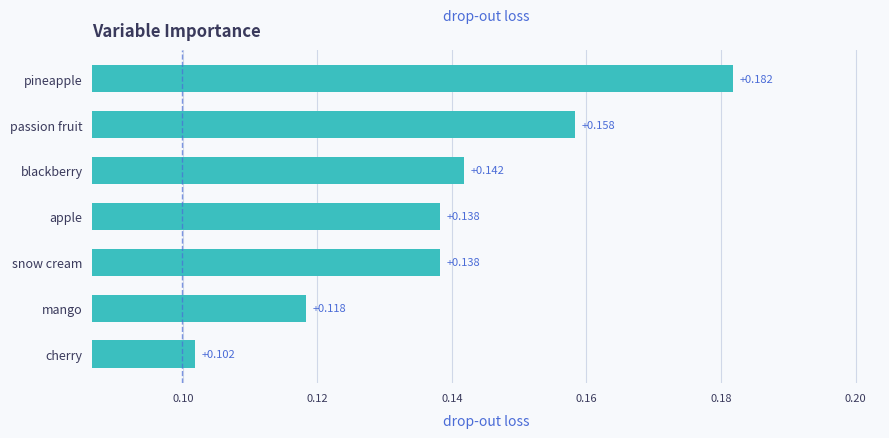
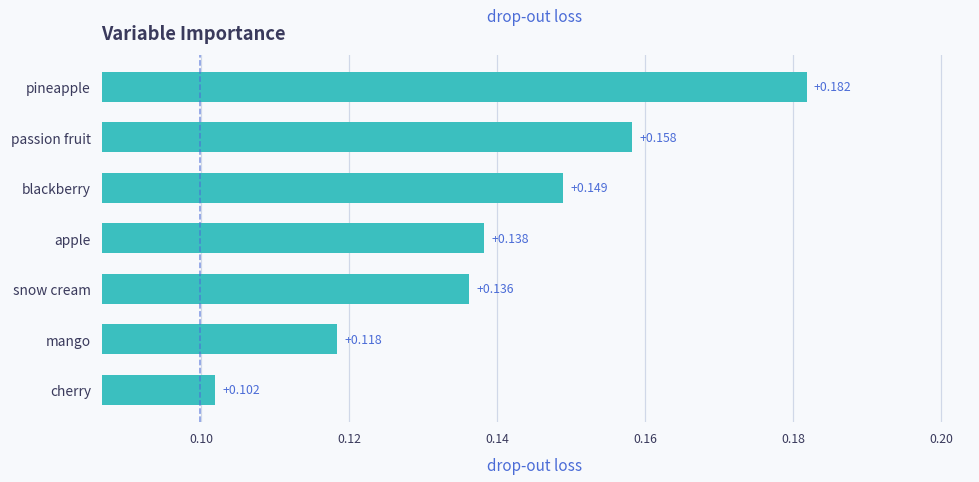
  {
    "pineapple": "+0.182",
    "passion fruit": "+0.158",
-   "blackberry": "+0.142",
+   "blackberry": "+0.149",
    "apple": "+0.138",
-   "snow cream": "+0.138",
+   "snow cream": "+0.136",
    "mango": "+0.118",
    "cherry": "+0.102"
  }
